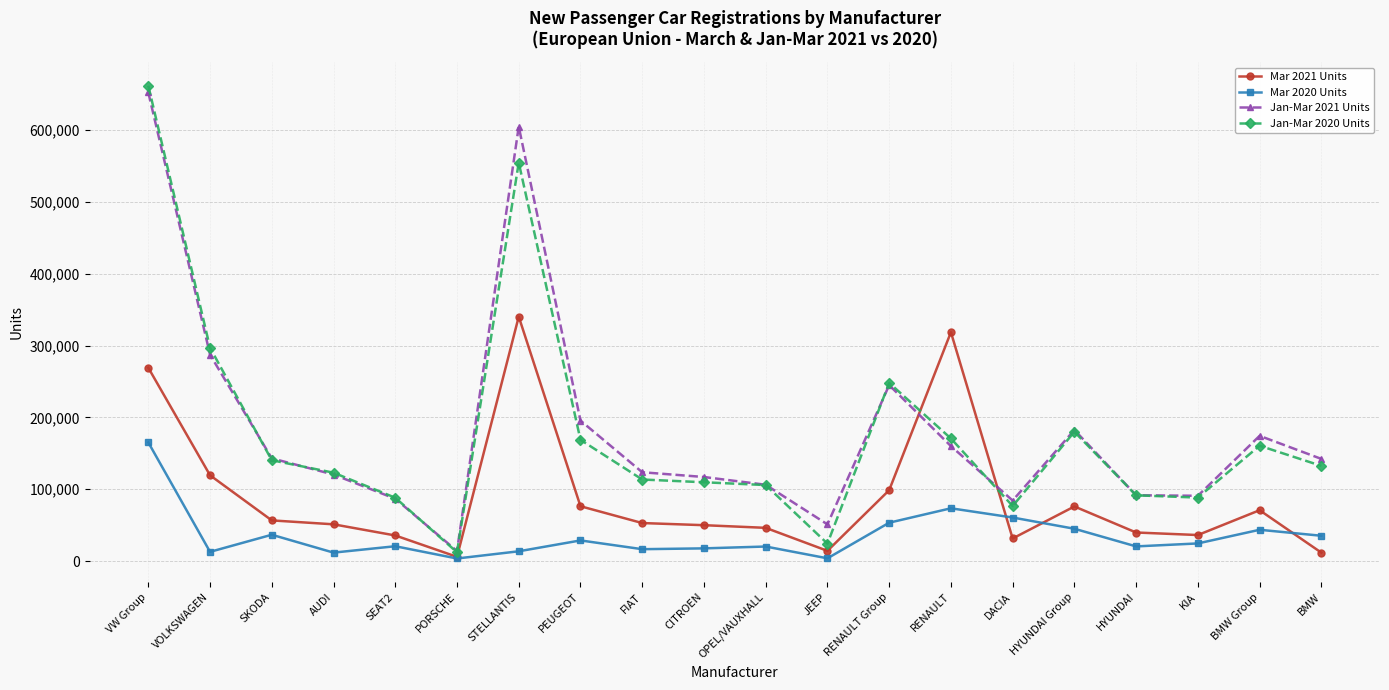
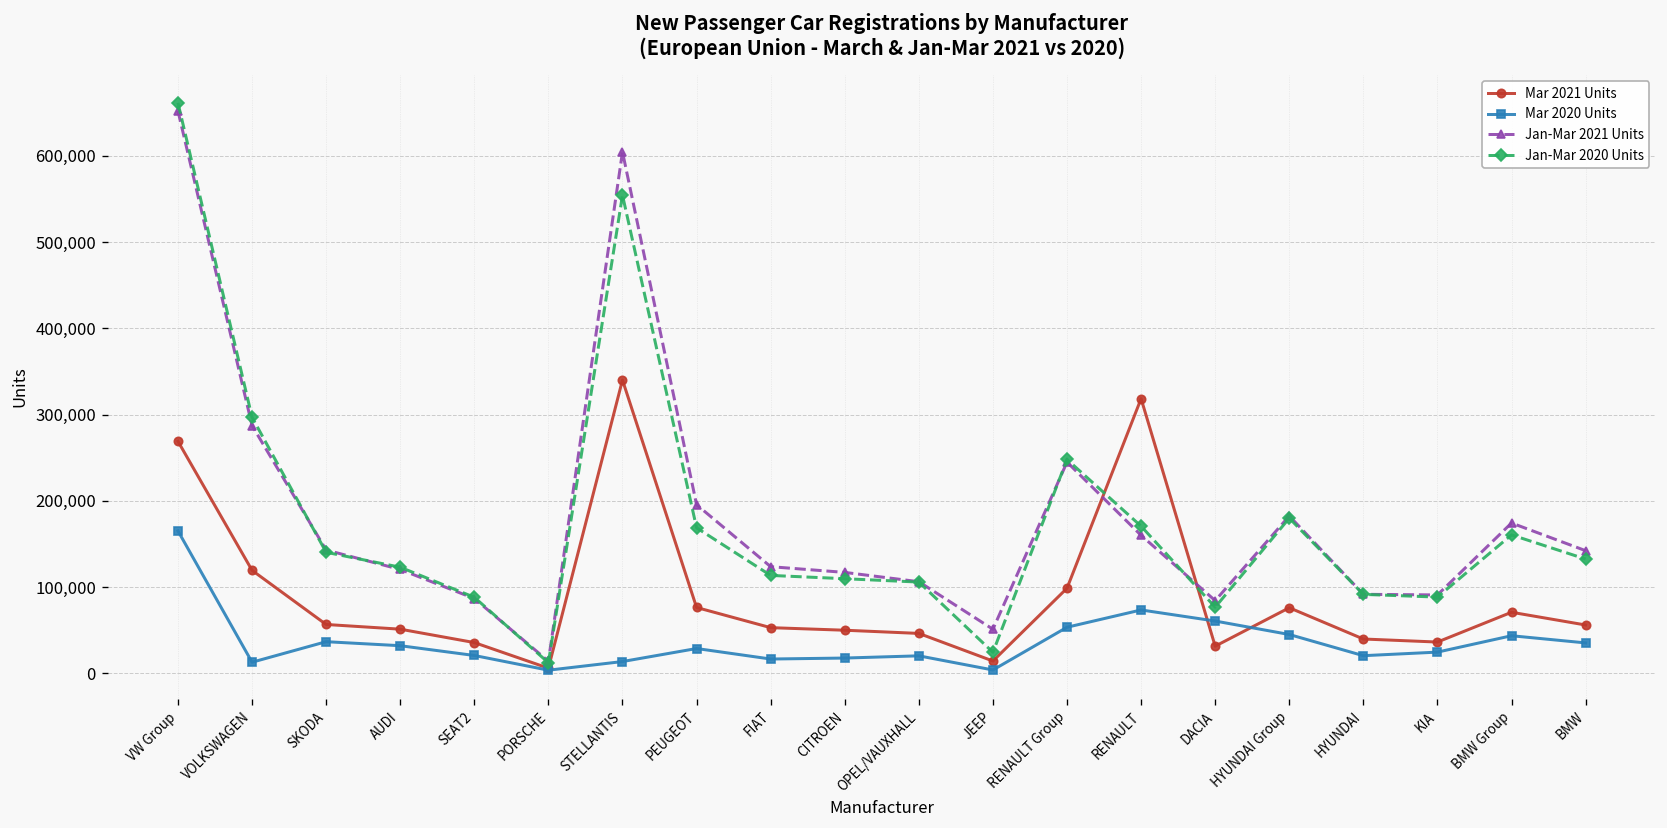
  {
    "Mar 2021 Units": {
      "VW Group": "270,000",
      "VOLKSWAGEN": "120,000",
      "SKODA": "60,000",
      "AUDI": "50,000",
      "SEAT2": "40,000",
      "STELLANTIS": "340,000",
      "PEUGEOT": "80,000",
      "FIAT": "50,000",
      "CITROEN": "50,000",
      "OPEL/VAUXHALL": "50,000",
      "JEEP": "10,000",
      "RENAULT Group": "100,000",
      "RENAULT": "320,000",
      "DACIA": "30,000",
      "HYUNDAI Group": "80,000",
      "HYUNDAI": "40,000",
      "KIA": "40,000",
      "BMW Group": "70,000",
-     "BMW": "10,000"
+     "BMW": "60,000"
    },
    "Mar 2020 Units": {
      "VW Group": "170,000",
      "VOLKSWAGEN": "10,000",
      "SKODA": "40,000",
-     "AUDI": "10,000",
+     "AUDI": "30,000",
      "SEAT2": "20,000",
      "STELLANTIS": "10,000",
      "PEUGEOT": "30,000",
      "FIAT": "20,000",
      "CITROEN": "20,000",
      "OPEL/VAUXHALL": "20,000",
      "JEEP": "0",
      "RENAULT Group": "50,000",
      "RENAULT": "70,000",
      "DACIA": "60,000",
      "HYUNDAI Group": "40,000",
      "HYUNDAI": "20,000",
      "KIA": "20,000",
      "BMW Group": "40,000",
      "BMW": "40,000"
    },
    "Jan-Mar 2021 Units": {
      "VW Group": "650,000",
      "VOLKSWAGEN": "290,000",
      "STELLANTIS": "600,000",
      "PEUGEOT": "200,000",
      "FIAT": "120,000",
      "CITROEN": "120,000",
      "JEEP": "50,000",
      "RENAULT": "160,000",
      "DACIA": "80,000",
      "BMW Group": "170,000",
      "BMW": "140,000"
    },
    "Jan-Mar 2020 Units": {
      "VW Group": "660,000",
      "VOLKSWAGEN": "300,000",
      "STELLANTIS": "550,000",
      "PEUGEOT": "170,000",
      "FIAT": "110,000",
      "CITROEN": "110,000",
      "JEEP": "20,000",
      "RENAULT": "170,000",
      "DACIA": "80,000",
      "BMW Group": "160,000",
      "BMW": "130,000"
    }
  }
